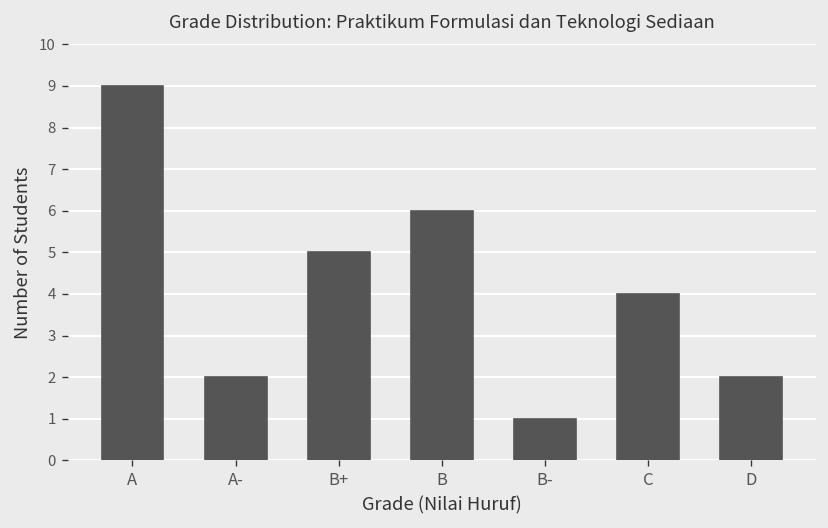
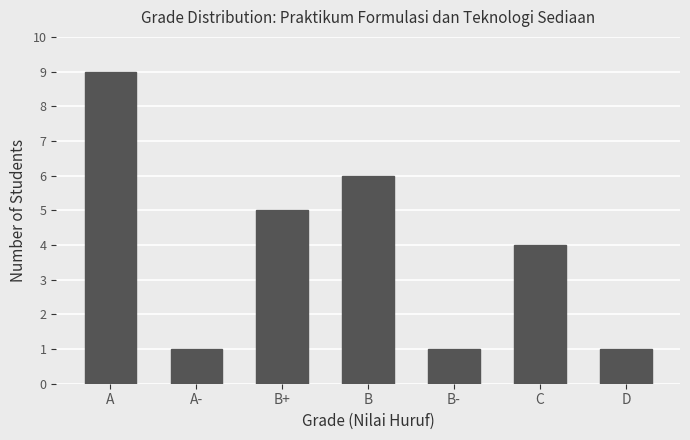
  {
    "A": 9,
-   "A-": 2,
+   "A-": 1,
    "B+": 5,
    "B": 6,
    "B-": 1,
    "C": 4,
-   "D": 2
+   "D": 1
  }
